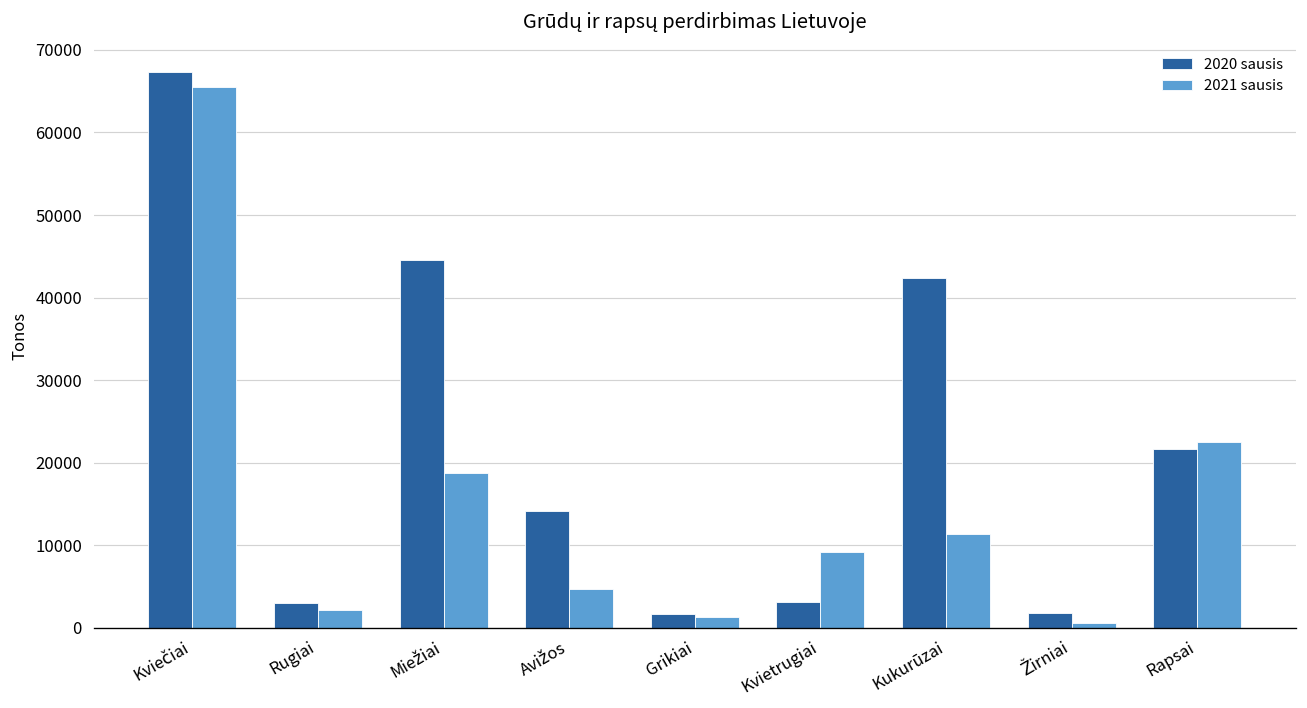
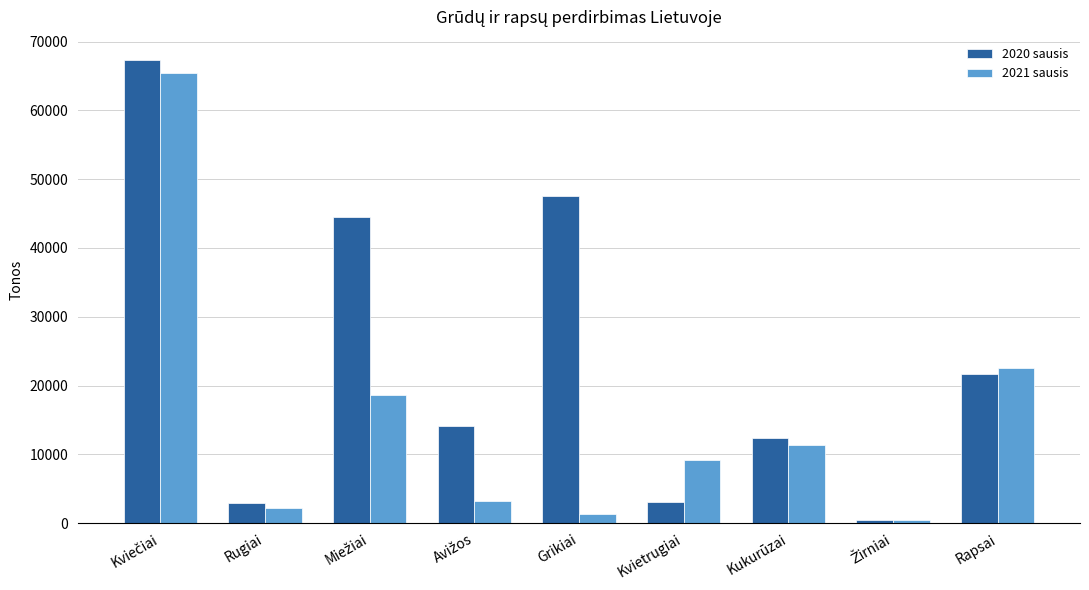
  {
    "2020 sausis": {
      "Kviečiai": 67000,
      "Rugiai": 3000,
      "Miežiai": 45000,
      "Avižos": 14000,
-     "Grikiai": 2000,
+     "Grikiai": 48000,
      "Kvietrugiai": 3000,
-     "Kukurūzai": 42000,
-     "Žirniai": 2000,
+     "Kukurūzai": 12000,
+     "Žirniai": 0,
      "Rapsai": 22000
    },
    "2021 sausis": {
      "Kviečiai": 65000,
      "Rugiai": 2000,
      "Miežiai": 19000,
-     "Avižos": 5000,
+     "Avižos": 3000,
      "Grikiai": 1000,
      "Kvietrugiai": 9000,
      "Kukurūzai": 11000,
      "Žirniai": 1000,
      "Rapsai": 23000
    }
  }
